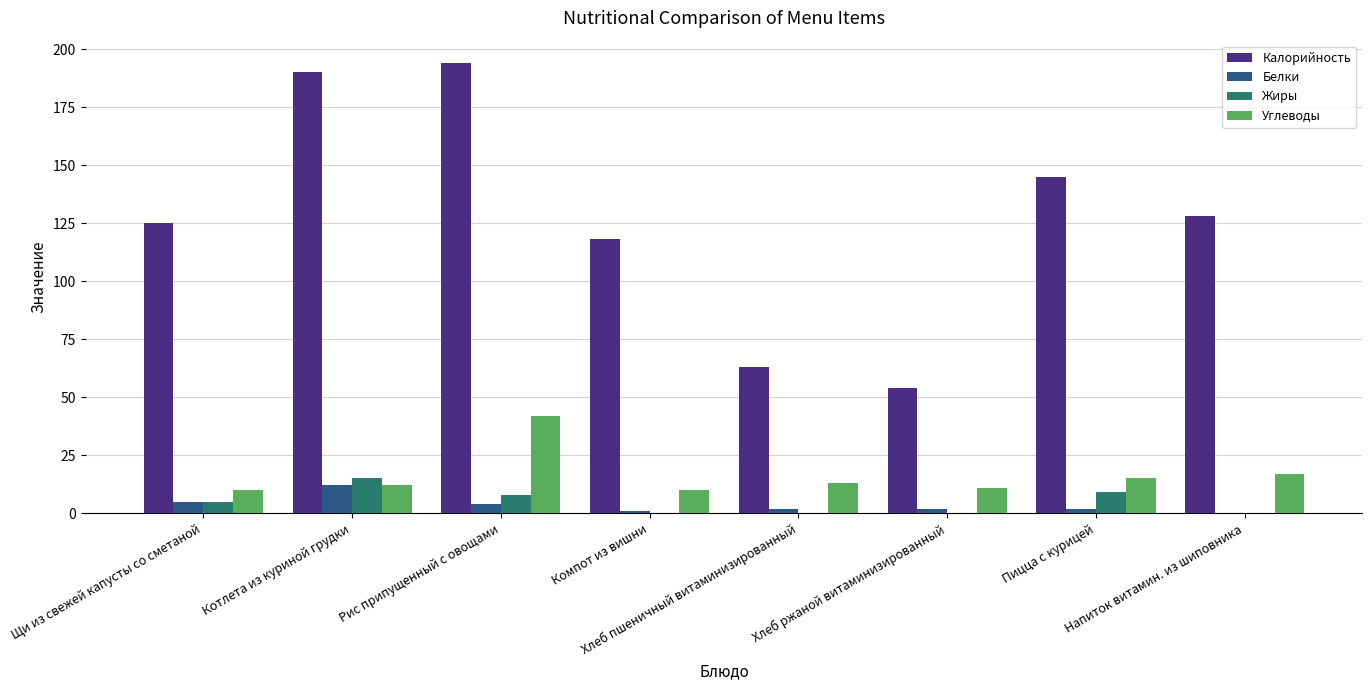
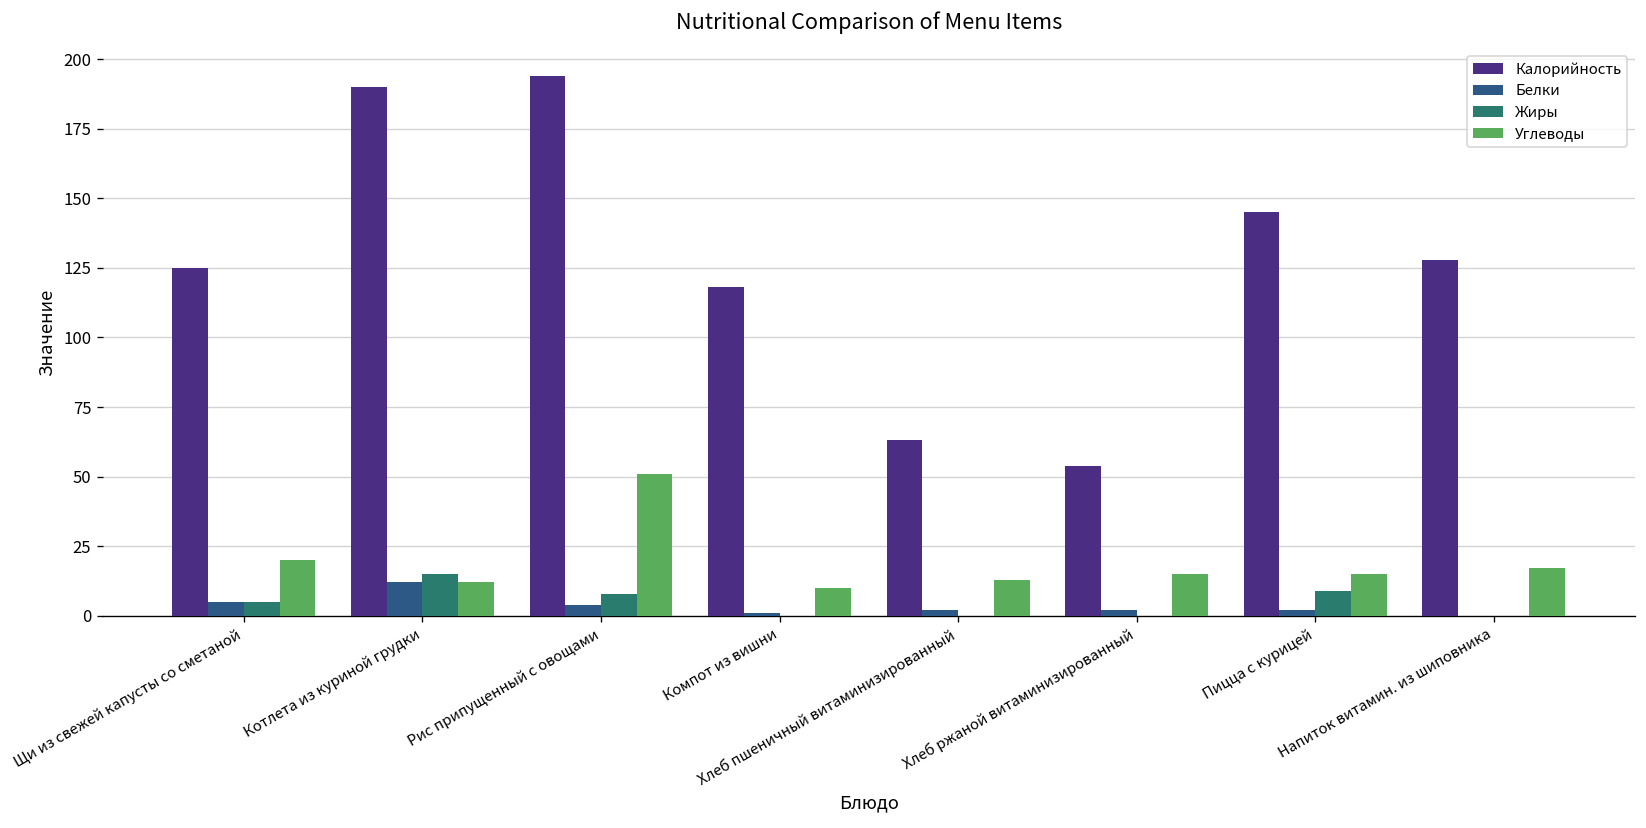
  {
    "Углеводы": {
-     "Щи из свежей капусты со сметаной": 10,
+     "Щи из свежей капусты со сметаной": 20,
      "Котлета из куриной грудки": 12,
-     "Рис припущенный с овощами": 42,
+     "Рис припущенный с овощами": 51,
      "Компот из вишни": 10,
      "Хлеб пшеничный витаминизированный": 13,
-     "Хлеб ржаной витаминизированный": 11,
+     "Хлеб ржаной витаминизированный": 15,
      "Пицца с курицей": 15,
      "Напиток витамин. из шиповника": 17
    }
  }
